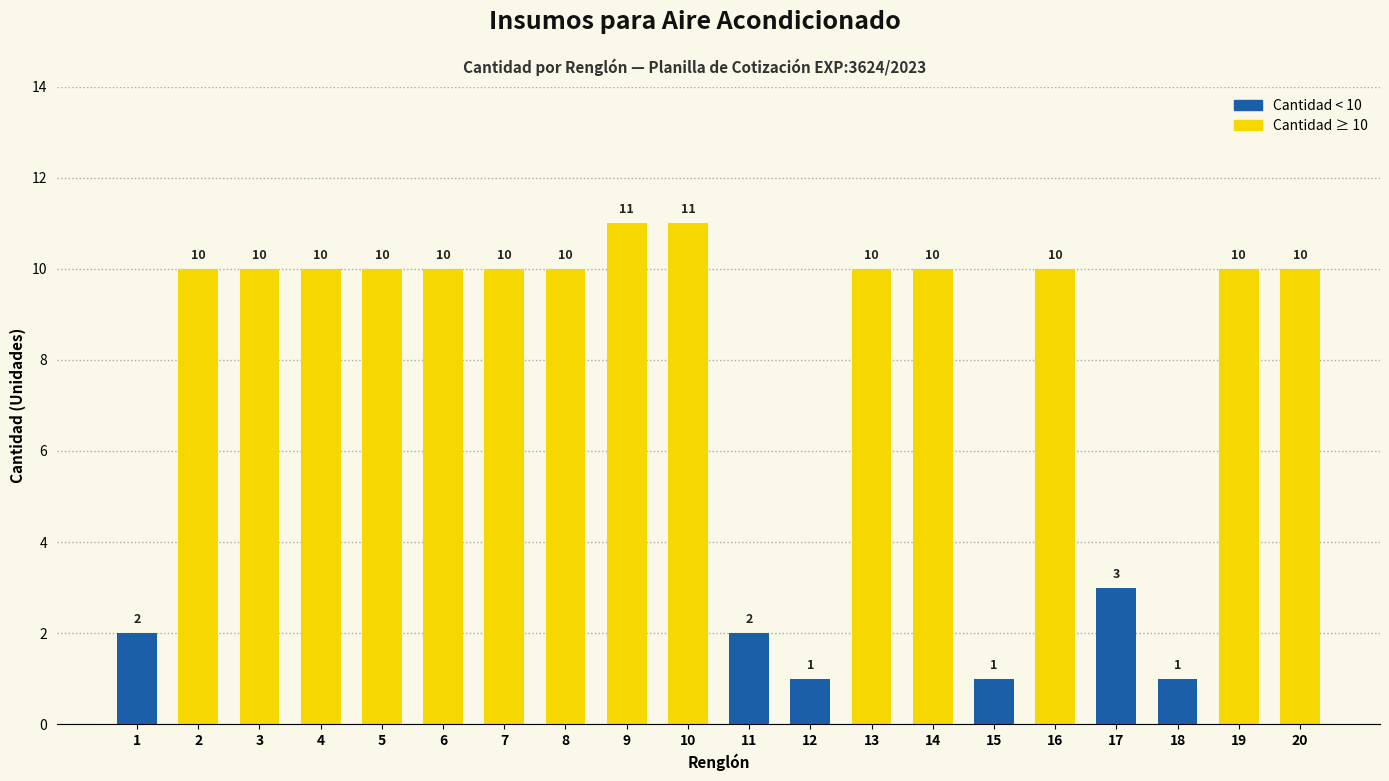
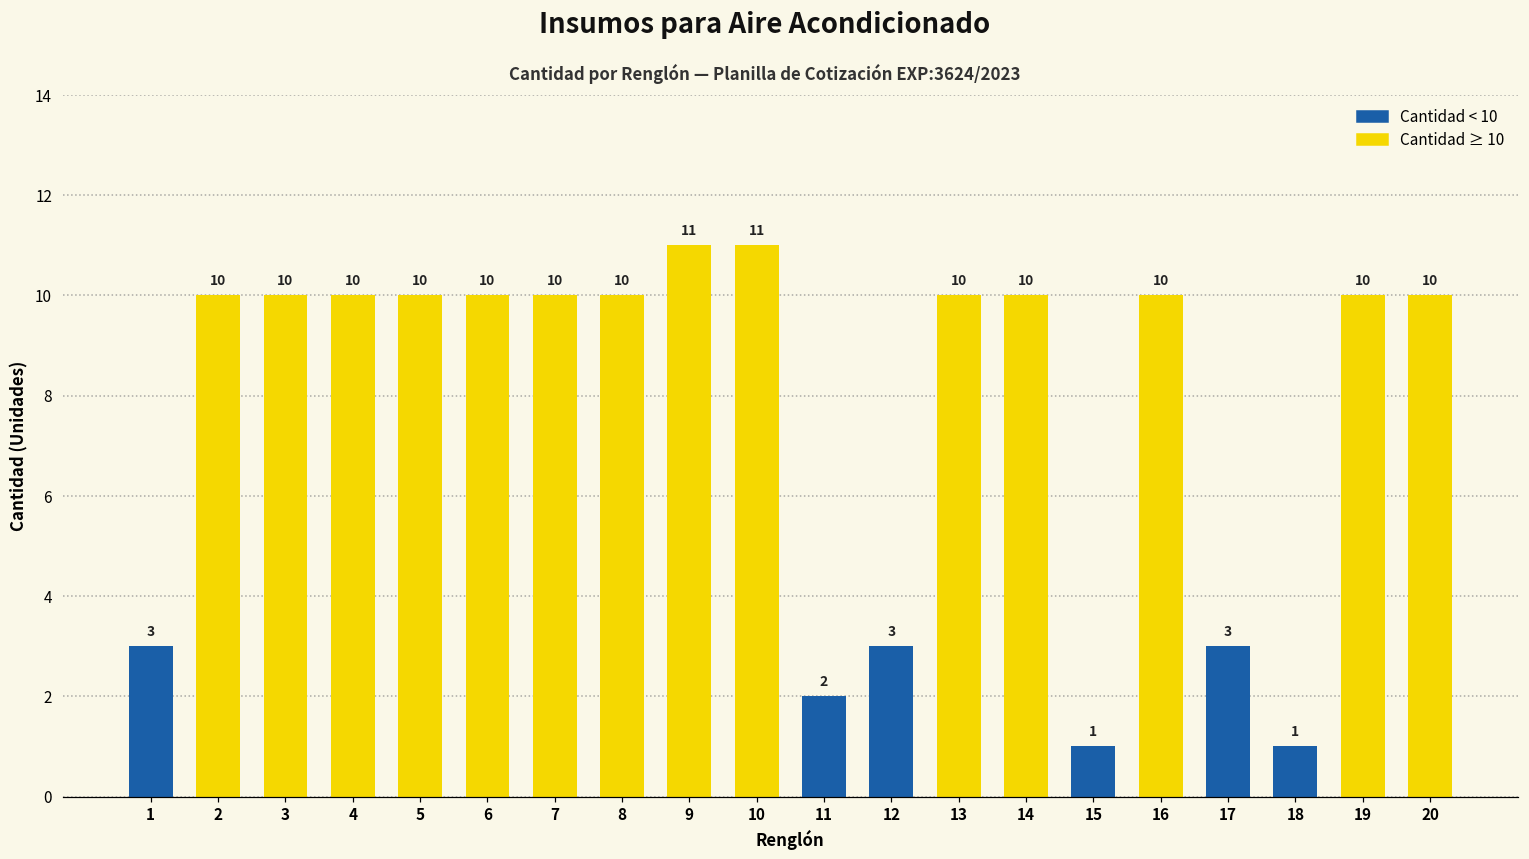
  {
    "Cantidad < 10": {
-     "1": 2,
+     "1": 3,
      "11": 2,
-     "12": 1,
+     "12": 3,
      "15": 1,
      "17": 3,
      "18": 1
    },
    "Cantidad ≥ 10": {
      "2": 10,
      "3": 10,
      "4": 10,
      "5": 10,
      "6": 10,
      "7": 10,
      "8": 10,
      "9": 11,
      "10": 11,
      "13": 10,
      "14": 10,
      "16": 10,
      "19": 10,
      "20": 10
    }
  }
